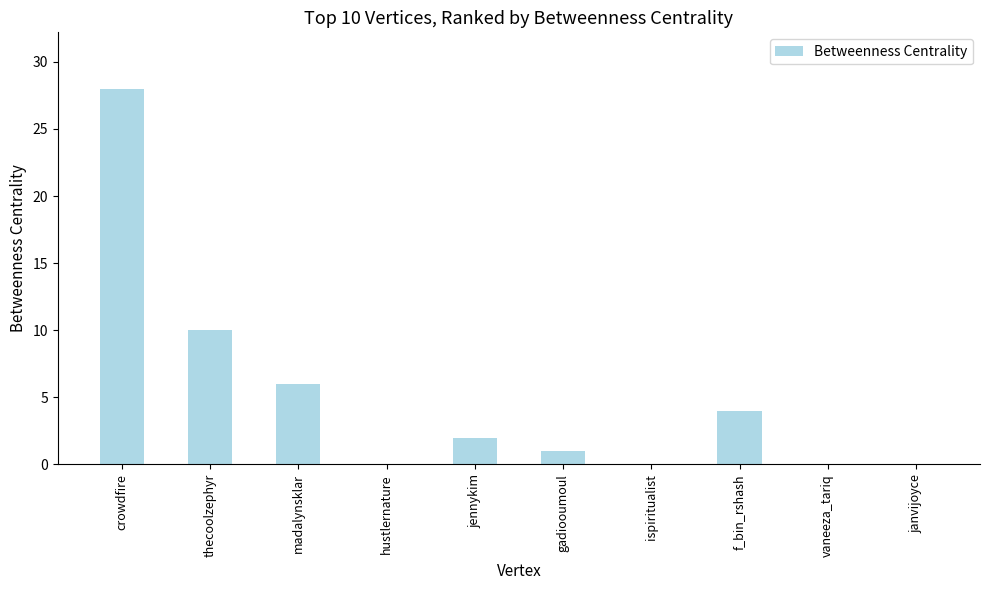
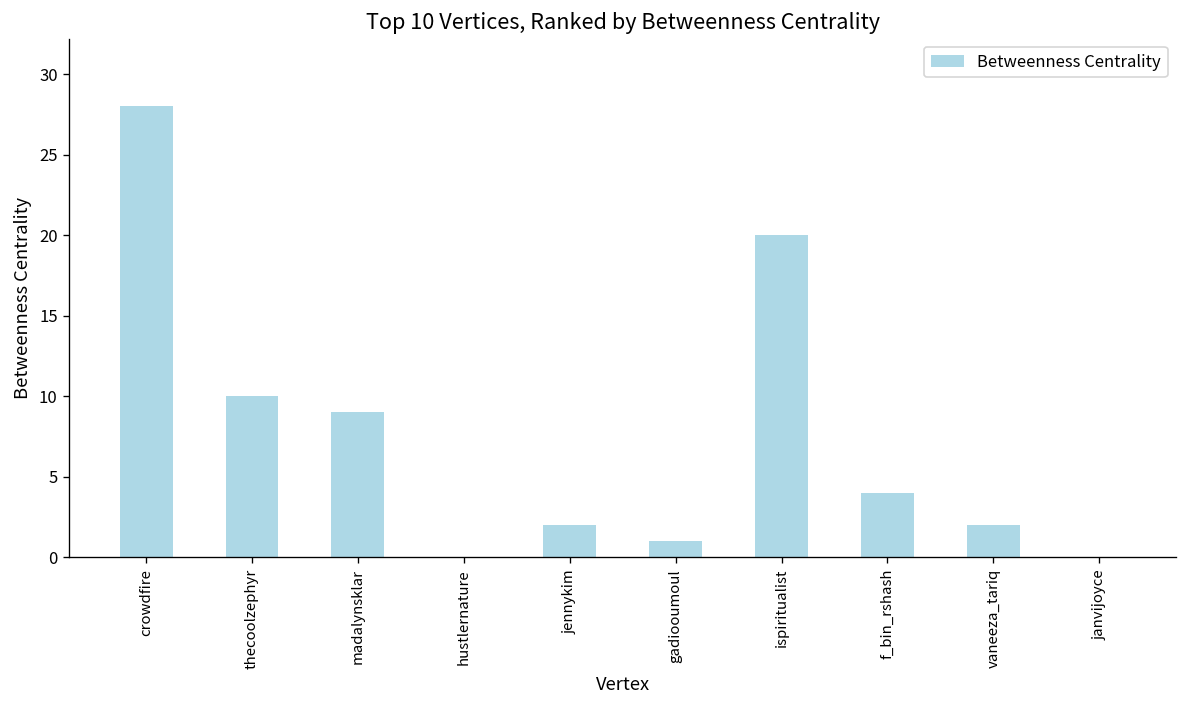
  {
    "crowdfire": 28,
    "thecoolzephyr": 10,
-   "madalynsklar": 6,
+   "madalynsklar": 9,
    "hustlernature": 0,
    "jennykim": 2,
    "gadiooumoul": 1,
-   "ispiritualist": 0,
+   "ispiritualist": 20,
    "f_bin_rshash": 4,
-   "vaneeza_tariq": 0,
+   "vaneeza_tariq": 2,
    "janvijoyce": 0
  }
